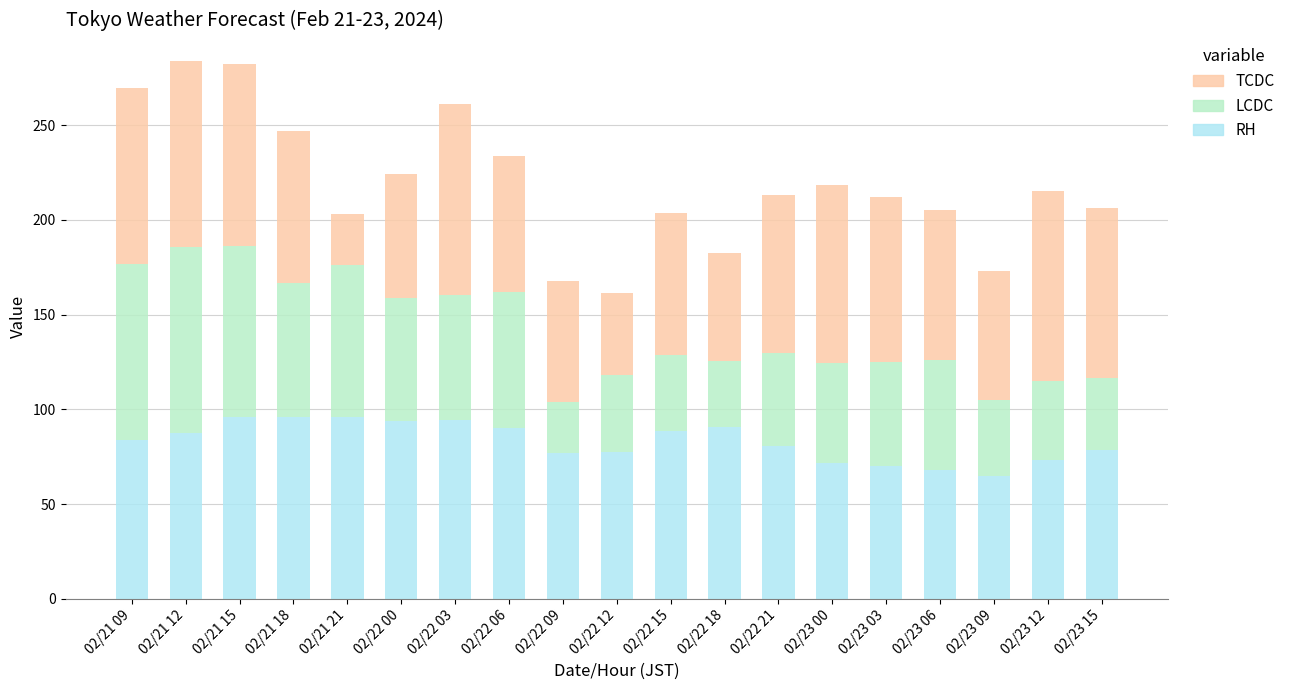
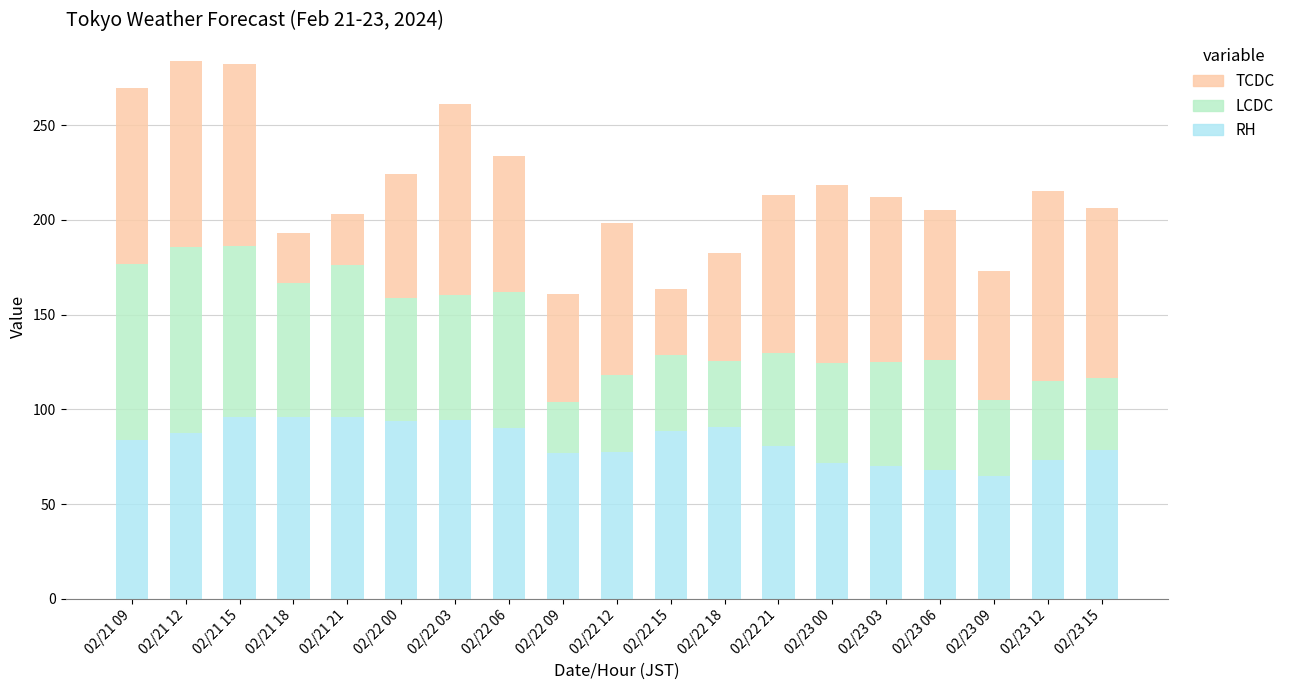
  {
    "TCDC": {
      "02/21 09": 93,
      "02/21 12": 98,
      "02/21 15": 96,
-     "02/21 18": 80,
+     "02/21 18": 26,
      "02/21 21": 27,
      "02/22 00": 65,
      "02/22 03": 101,
      "02/22 06": 72,
-     "02/22 09": 64,
-     "02/22 12": 43,
-     "02/22 15": 75,
+     "02/22 09": 57,
+     "02/22 12": 80,
+     "02/22 15": 35,
      "02/22 18": 57,
      "02/22 21": 83,
      "02/23 00": 94,
      "02/23 03": 87,
      "02/23 06": 79,
      "02/23 09": 68,
      "02/23 12": 100,
      "02/23 15": 90
    }
  }
